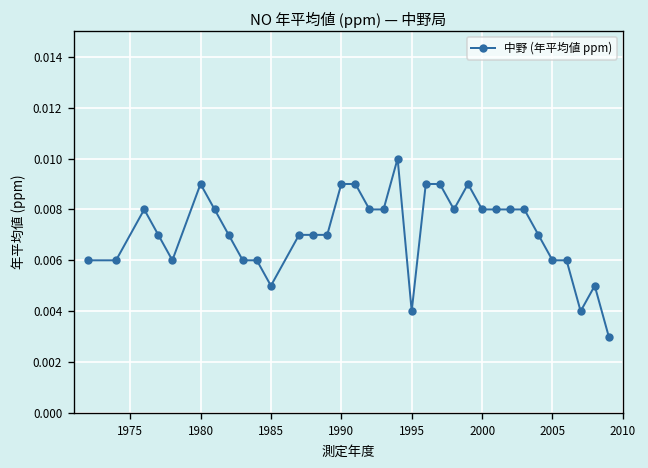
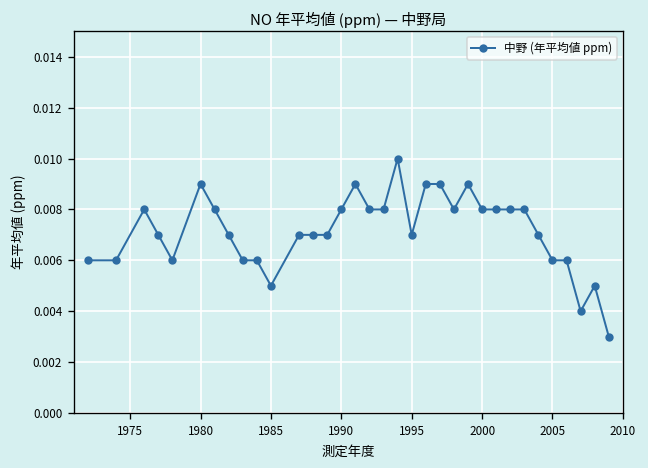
  {
    "1980": 0.009,
    "1985": 0.005,
-   "1990": 0.009,
-   "1995": 0.004,
+   "1990": 0.008,
+   "1995": 0.007,
    "2000": 0.008,
    "2005": 0.006
  }
